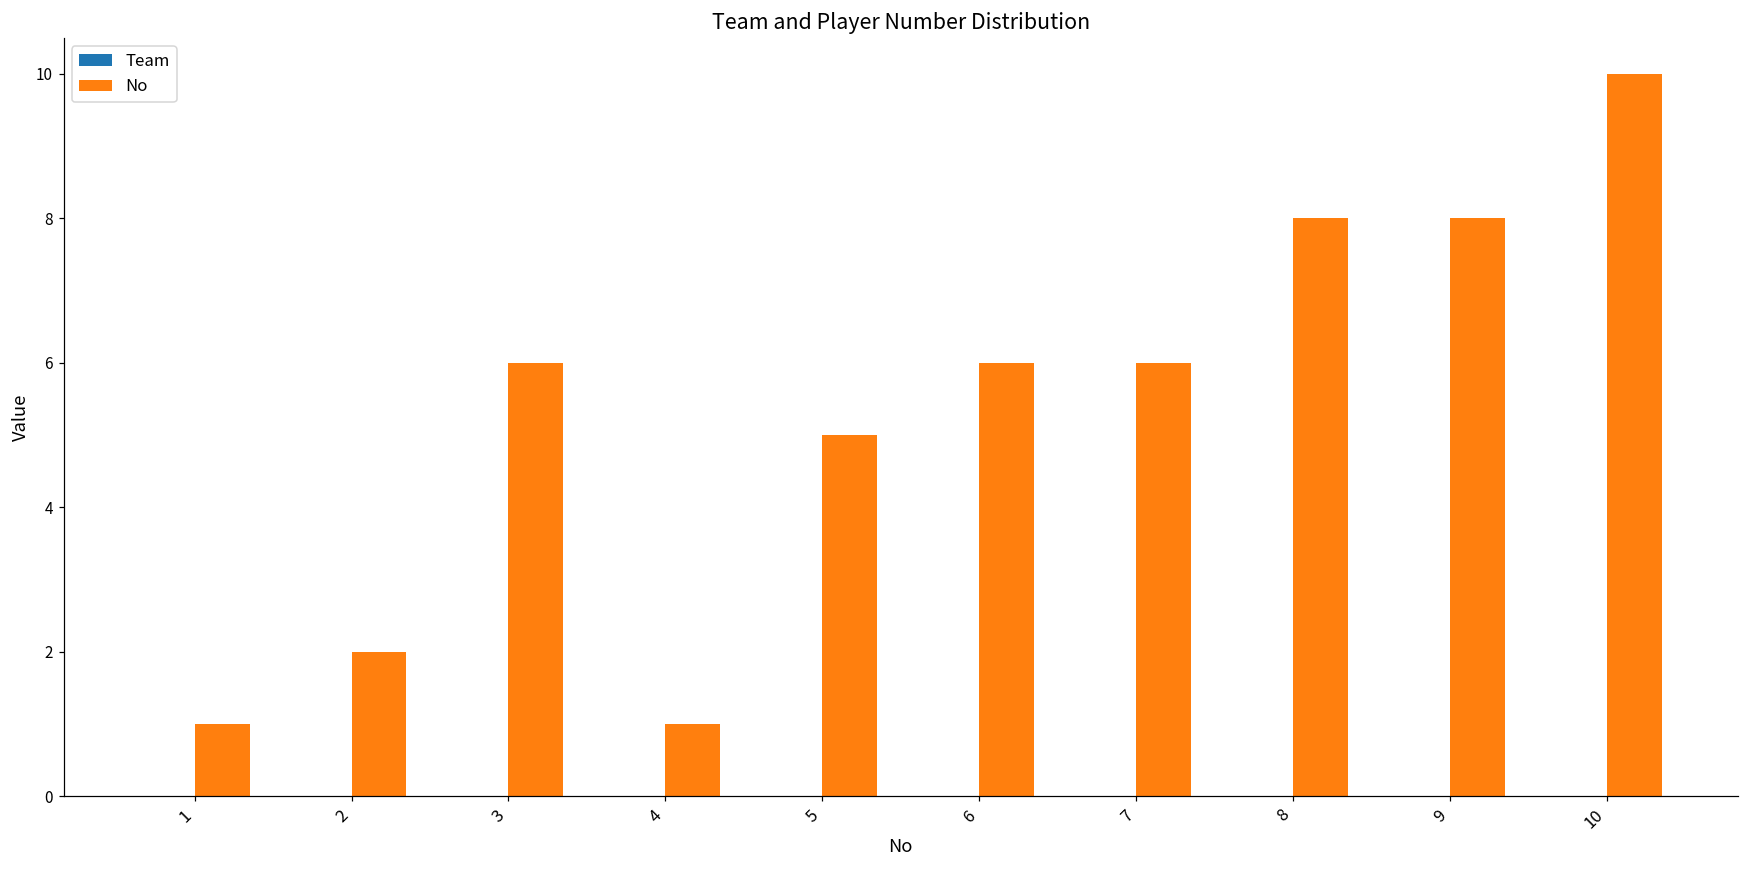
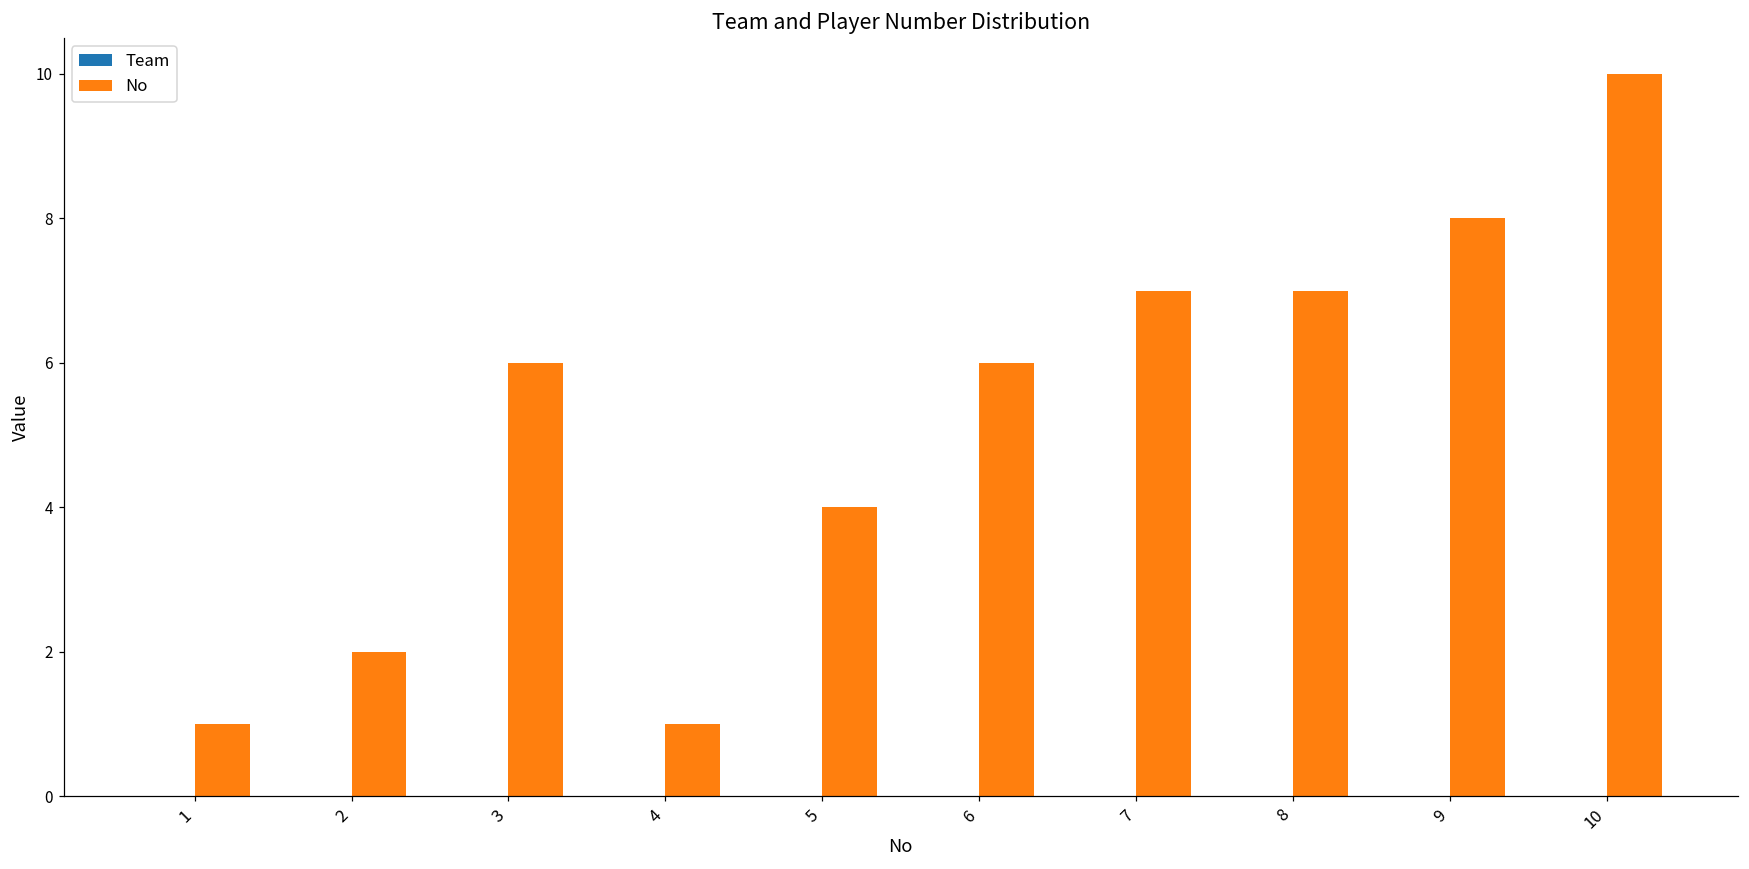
  {
    "Team": {
      "1": 0,
      "2": 0,
      "3": 0,
      "4": 0,
      "5": 0,
      "6": 0,
      "7": 0,
      "8": 0,
      "9": 0,
      "10": 0
    },
    "No": {
      "1": 1,
      "2": 2,
      "3": 6,
      "4": 1,
-     "5": 5,
+     "5": 4,
      "6": 6,
-     "7": 6,
-     "8": 8,
+     "7": 7,
+     "8": 7,
      "9": 8,
      "10": 10
    }
  }
